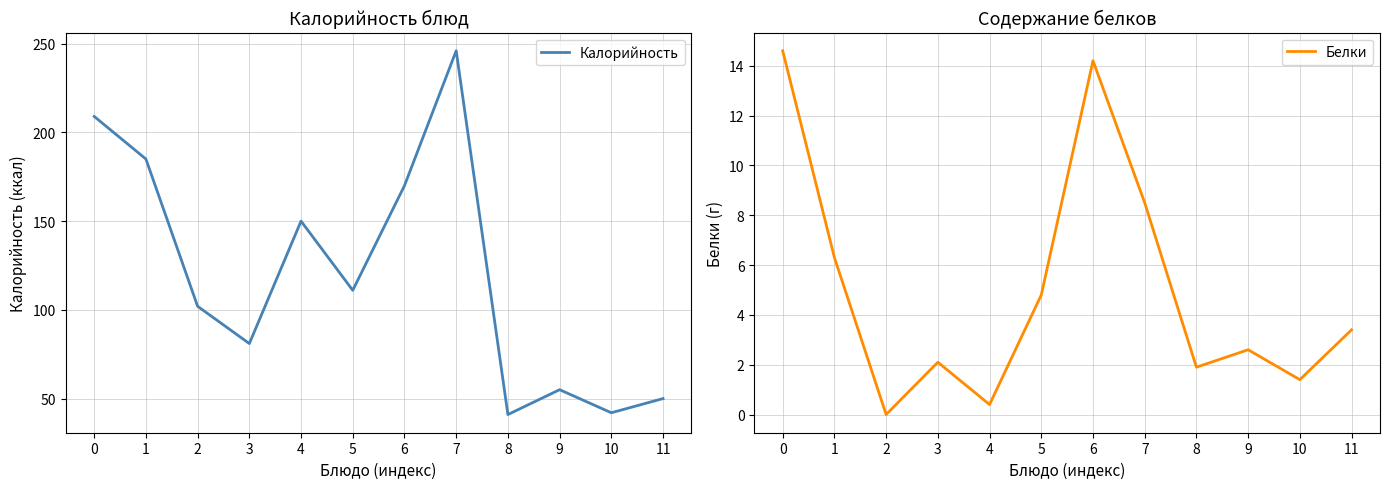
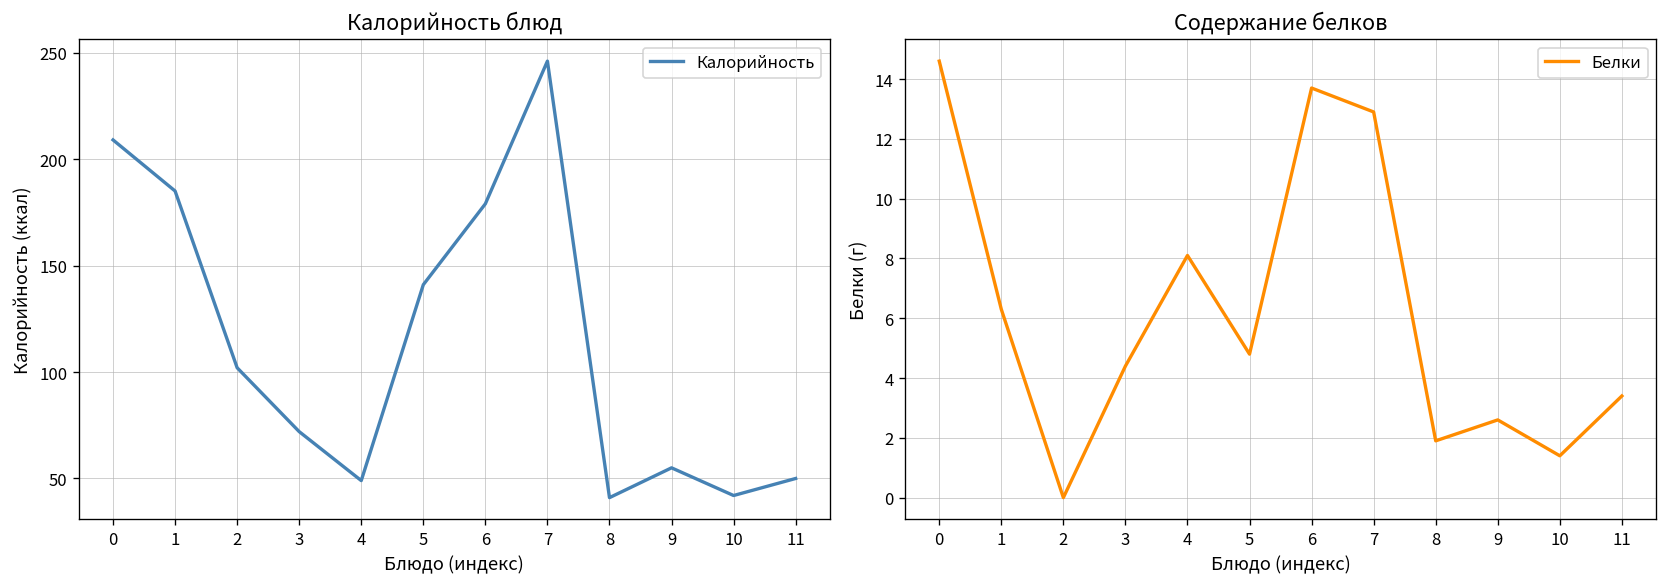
  {
    "Калорийность блюд": {
      "0": 209,
      "1": 185,
      "2": 102,
-     "3": 81,
-     "4": 150,
-     "5": 111,
-     "6": 170,
+     "3": 72,
+     "4": 49,
+     "5": 141,
+     "6": 179,
      "7": 246,
      "8": 41,
      "9": 55,
      "10": 42,
      "11": 50
    },
    "Содержание белков": {
      "0": 14.6,
      "1": 6.3,
      "2": 0.0,
-     "3": 2.1,
-     "4": 0.4,
+     "3": 4.4,
+     "4": 8.1,
      "5": 4.8,
-     "6": 14.2,
-     "7": 8.5,
+     "6": 13.7,
+     "7": 12.9,
      "8": 1.9,
      "9": 2.6,
      "10": 1.4,
      "11": 3.4
    }
  }
